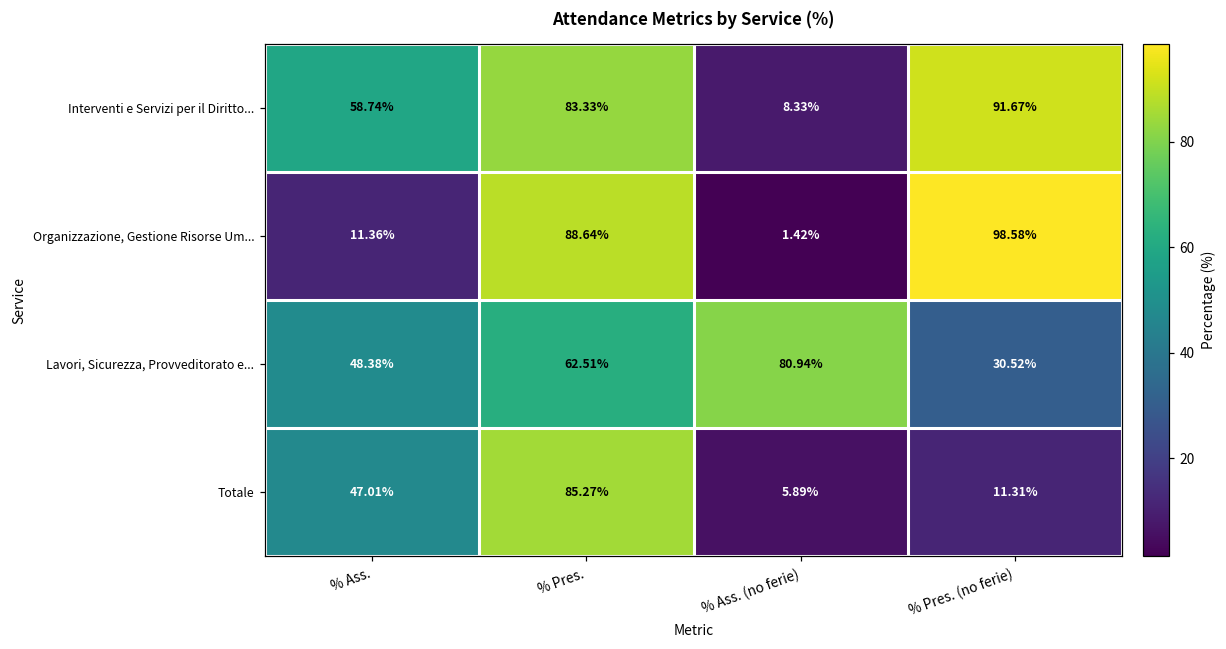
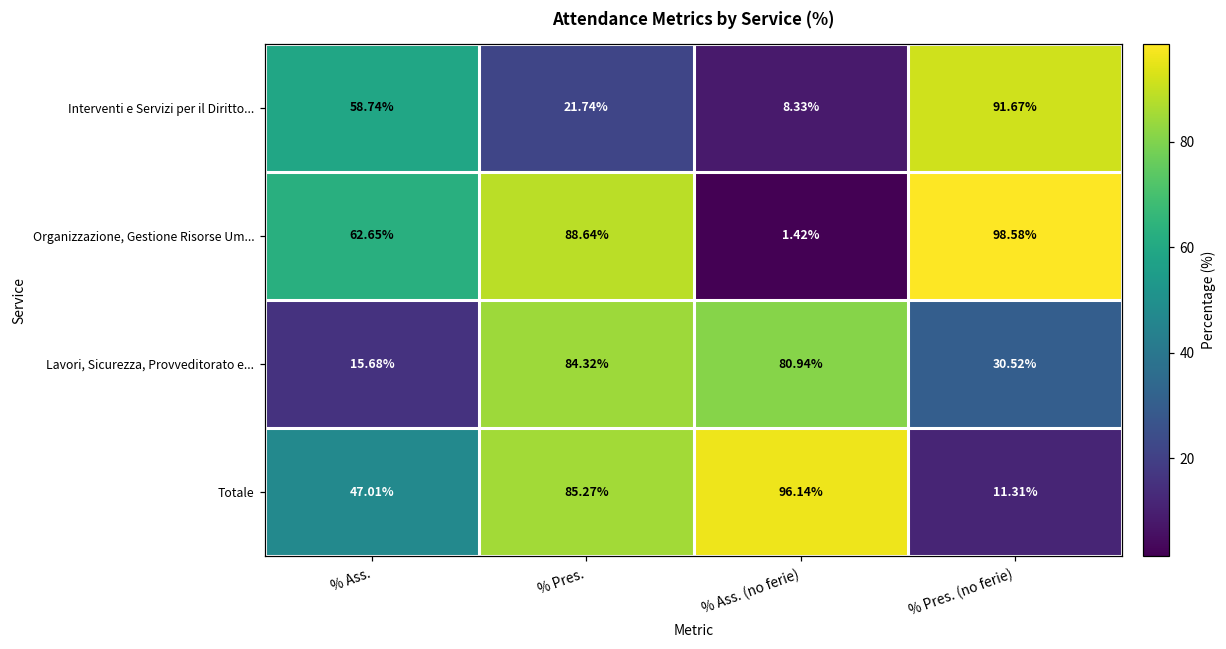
  {
    "Interventi e Servizi per il Diritto...": {
      "% Ass.": "58.74%",
-     "% Pres.": "83.33%",
+     "% Pres.": "21.74%",
      "% Ass. (no ferie)": "8.33%",
      "% Pres. (no ferie)": "91.67%"
    },
    "Organizzazione, Gestione Risorse Um...": {
-     "% Ass.": "11.36%",
+     "% Ass.": "62.65%",
      "% Pres.": "88.64%",
      "% Ass. (no ferie)": "1.42%",
      "% Pres. (no ferie)": "98.58%"
    },
    "Lavori, Sicurezza, Provveditorato e...": {
-     "% Ass.": "48.38%",
-     "% Pres.": "62.51%",
+     "% Ass.": "15.68%",
+     "% Pres.": "84.32%",
      "% Ass. (no ferie)": "80.94%",
      "% Pres. (no ferie)": "30.52%"
    },
    "Totale": {
      "% Ass.": "47.01%",
      "% Pres.": "85.27%",
-     "% Ass. (no ferie)": "5.89%",
+     "% Ass. (no ferie)": "96.14%",
      "% Pres. (no ferie)": "11.31%"
    }
  }
